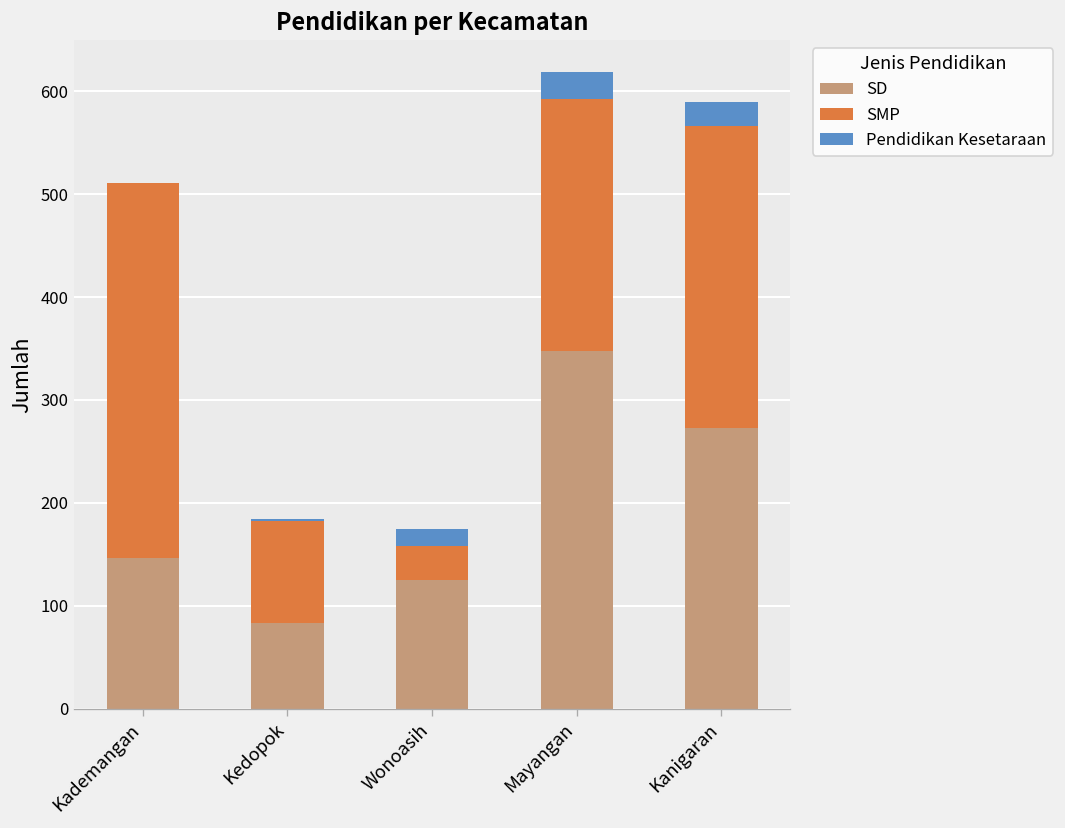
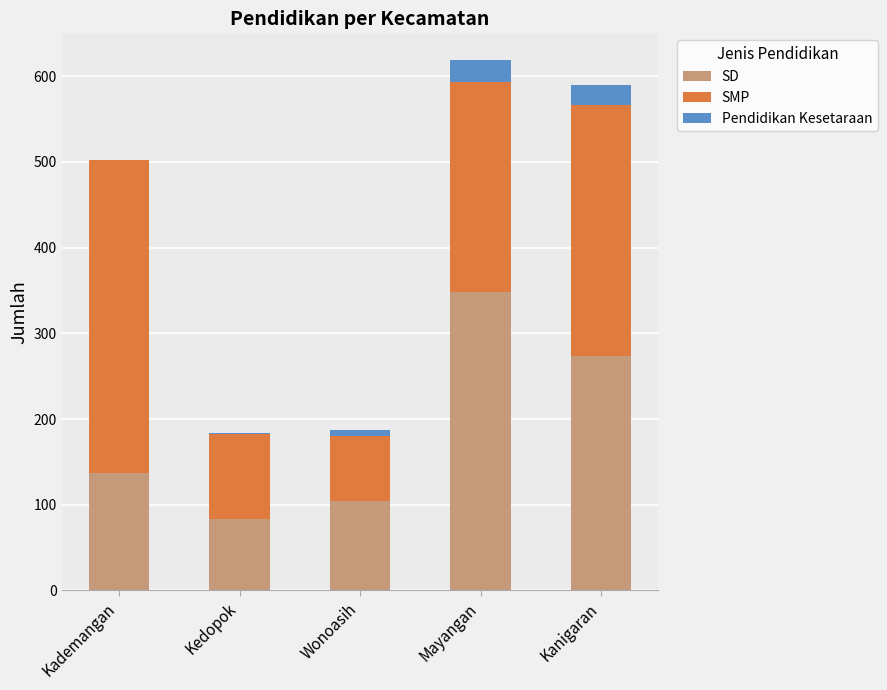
  {
    "SD": {
-     "Kademangan": 150,
+     "Kademangan": 140,
      "Kedopok": 80,
-     "Wonoasih": 130,
+     "Wonoasih": 100,
      "Mayangan": 350,
      "Kanigaran": 270
    },
    "SMP": {
      "Kademangan": 370,
      "Kedopok": 100,
-     "Wonoasih": 30,
+     "Wonoasih": 80,
      "Mayangan": 250,
      "Kanigaran": 290
    },
    "Pendidikan Kesetaraan": {
      "Kademangan": 0,
-     "Wonoasih": 20,
+     "Wonoasih": 10,
      "Mayangan": 30,
      "Kanigaran": 20
    }
  }
